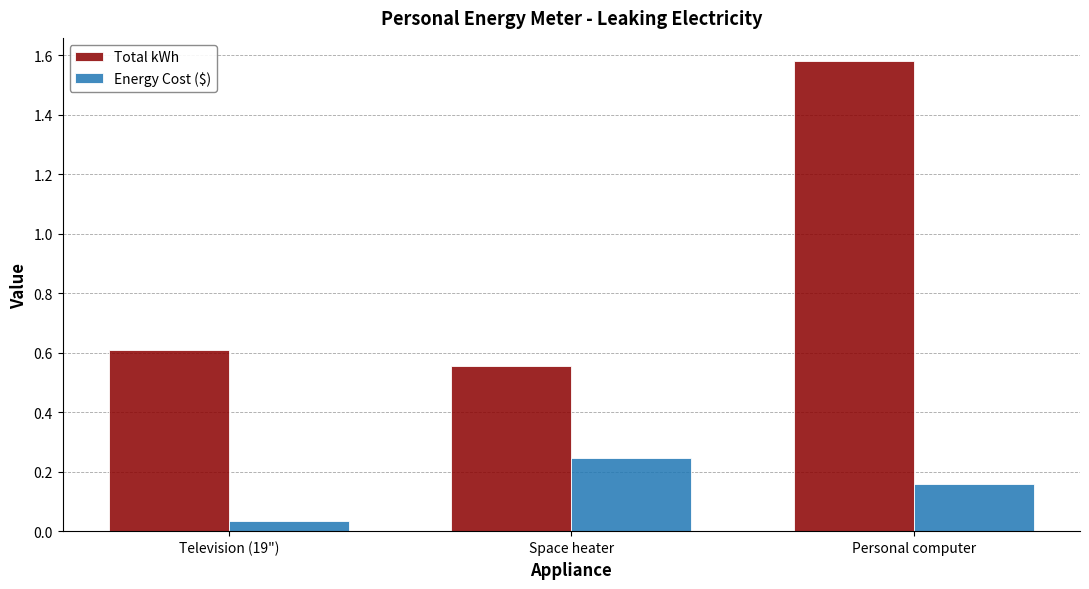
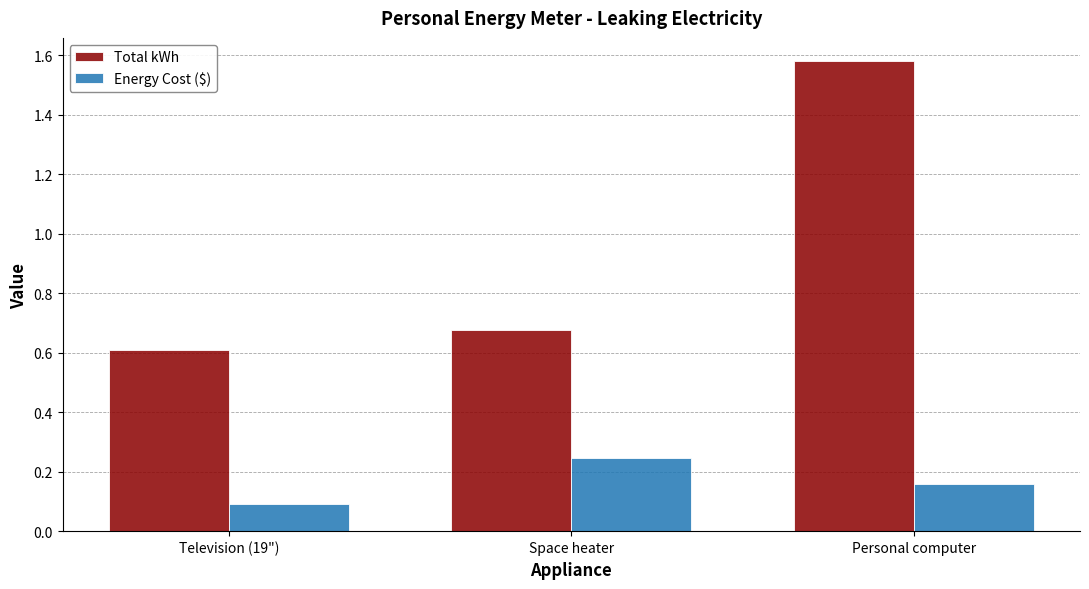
  {
    "Total kWh": {
      "Television (19\")": 0.61,
-     "Space heater": 0.55,
+     "Space heater": 0.68,
      "Personal computer": 1.58
    },
    "Energy Cost ($)": {
-     "Television (19\")": 0.03,
+     "Television (19\")": 0.09,
      "Space heater": 0.25,
      "Personal computer": 0.16
    }
  }
